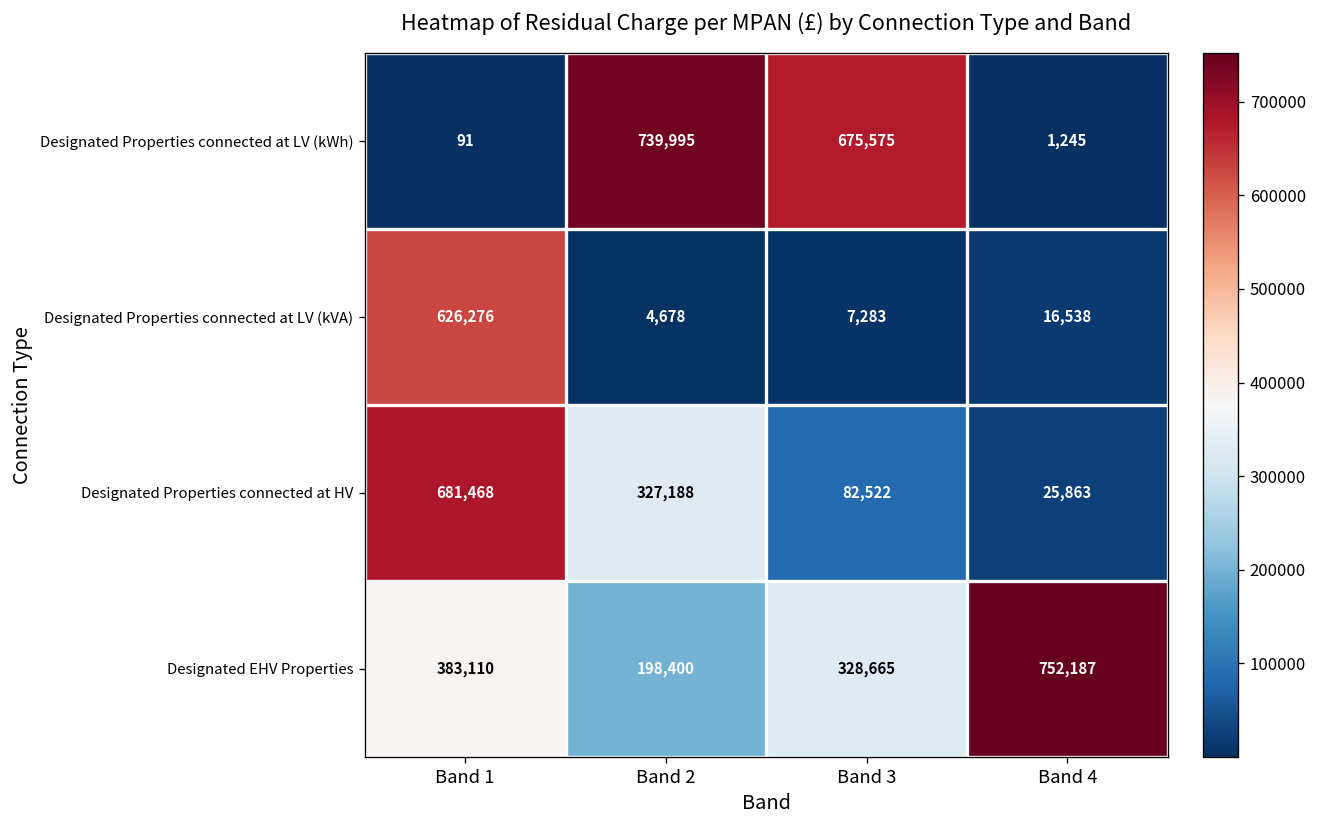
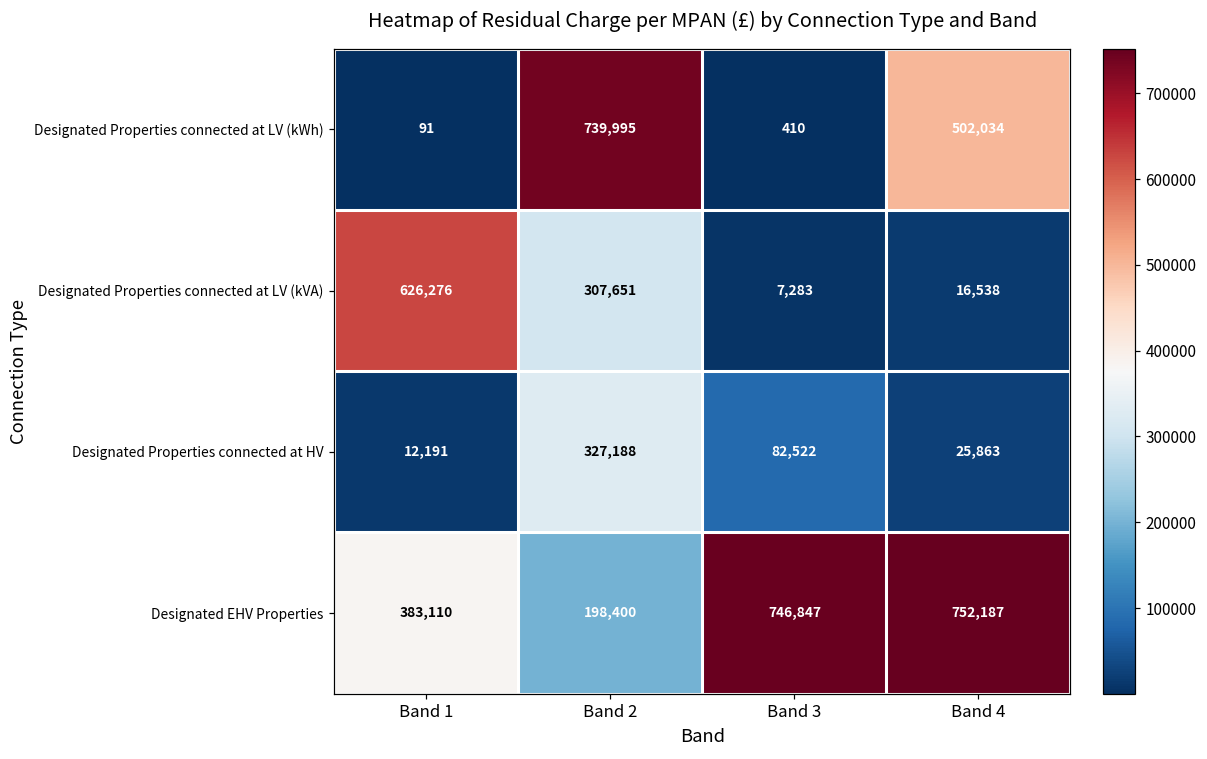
  {
    "Designated Properties connected at LV (kWh)": {
      "Band 1": "91",
      "Band 2": "739,995",
-     "Band 3": "675,575",
-     "Band 4": "1,245"
+     "Band 3": "410",
+     "Band 4": "502,034"
    },
    "Designated Properties connected at LV (kVA)": {
      "Band 1": "626,276",
-     "Band 2": "4,678",
+     "Band 2": "307,651",
      "Band 3": "7,283",
      "Band 4": "16,538"
    },
    "Designated Properties connected at HV": {
-     "Band 1": "681,468",
+     "Band 1": "12,191",
      "Band 2": "327,188",
      "Band 3": "82,522",
      "Band 4": "25,863"
    },
    "Designated EHV Properties": {
      "Band 1": "383,110",
      "Band 2": "198,400",
-     "Band 3": "328,665",
+     "Band 3": "746,847",
      "Band 4": "752,187"
    }
  }
